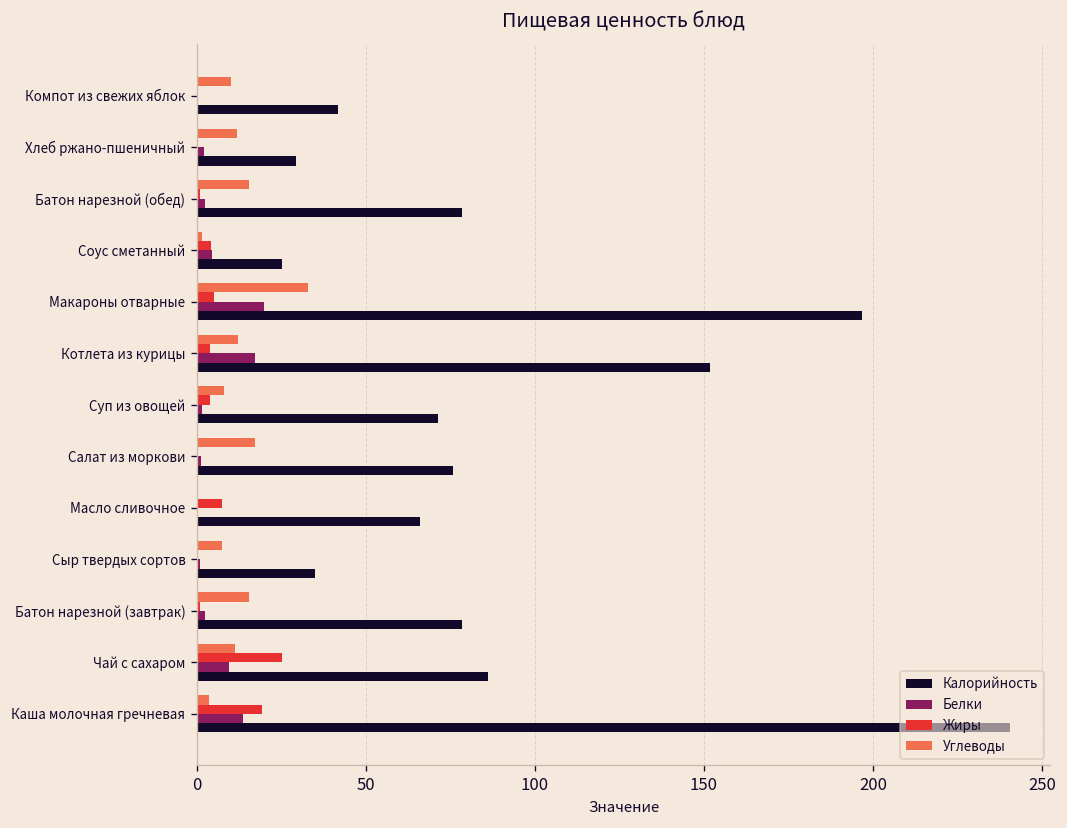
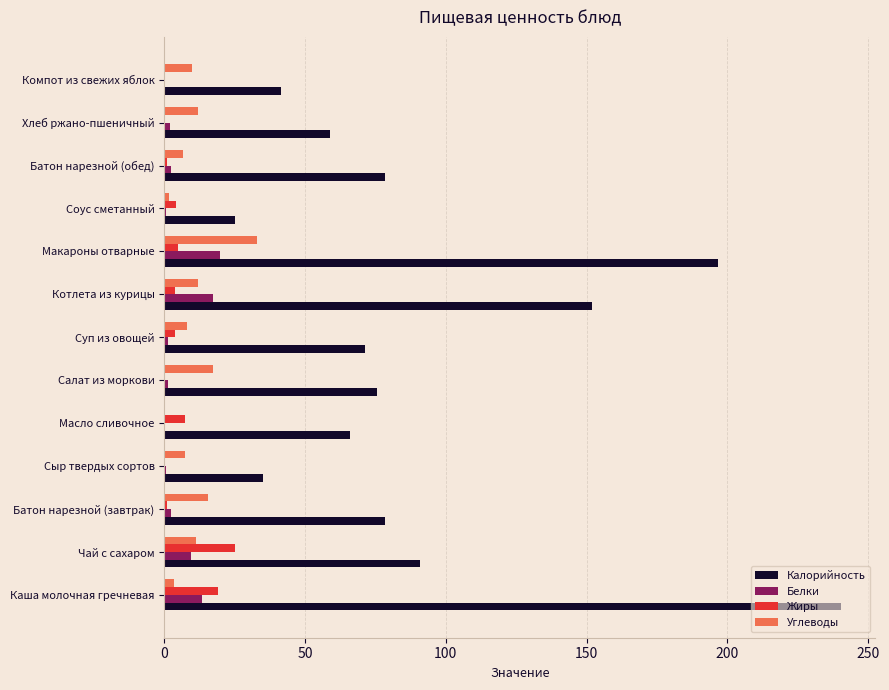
  {
    "Калорийность": {
      "Компот из свежих яблок": 42,
-     "Хлеб ржано-пшеничный": 29,
+     "Хлеб ржано-пшеничный": 59,
      "Батон нарезной (обед)": 79,
      "Соус сметанный": 25,
      "Макароны отварные": 197,
      "Котлета из курицы": 152,
      "Суп из овощей": 71,
      "Салат из моркови": 76,
      "Масло сливочное": 66,
      "Сыр твердых сортов": 35,
      "Батон нарезной (завтрак)": 79,
-     "Чай с сахаром": 86
+     "Чай с сахаром": 91
    },
    "Белки": {
      "Хлеб ржано-пшеничный": 2,
      "Батон нарезной (обед)": 2,
-     "Соус сметанный": 4,
+     "Соус сметанный": 1,
      "Макароны отварные": 20,
      "Котлета из курицы": 17,
      "Суп из овощей": 1,
      "Салат из моркови": 1,
      "Батон нарезной (завтрак)": 2,
      "Чай с сахаром": 9,
      "Каша молочная гречневая": 14
    },
    "Жиры": {
      "Батон нарезной (обед)": 1,
      "Соус сметанный": 4,
      "Макароны отварные": 5,
      "Котлета из курицы": 4,
      "Суп из овощей": 4,
      "Масло сливочное": 7,
      "Батон нарезной (завтрак)": 1,
      "Чай с сахаром": 25,
      "Каша молочная гречневая": 19
    },
    "Углеводы": {
      "Компот из свежих яблок": 10,
      "Хлеб ржано-пшеничный": 12,
-     "Батон нарезной (обед)": 15,
+     "Батон нарезной (обед)": 7,
      "Соус сметанный": 2,
      "Макароны отварные": 33,
      "Котлета из курицы": 12,
      "Суп из овощей": 8,
      "Салат из моркови": 17,
      "Сыр твердых сортов": 8,
      "Батон нарезной (завтрак)": 15,
      "Чай с сахаром": 11,
      "Каша молочная гречневая": 4
    }
  }
